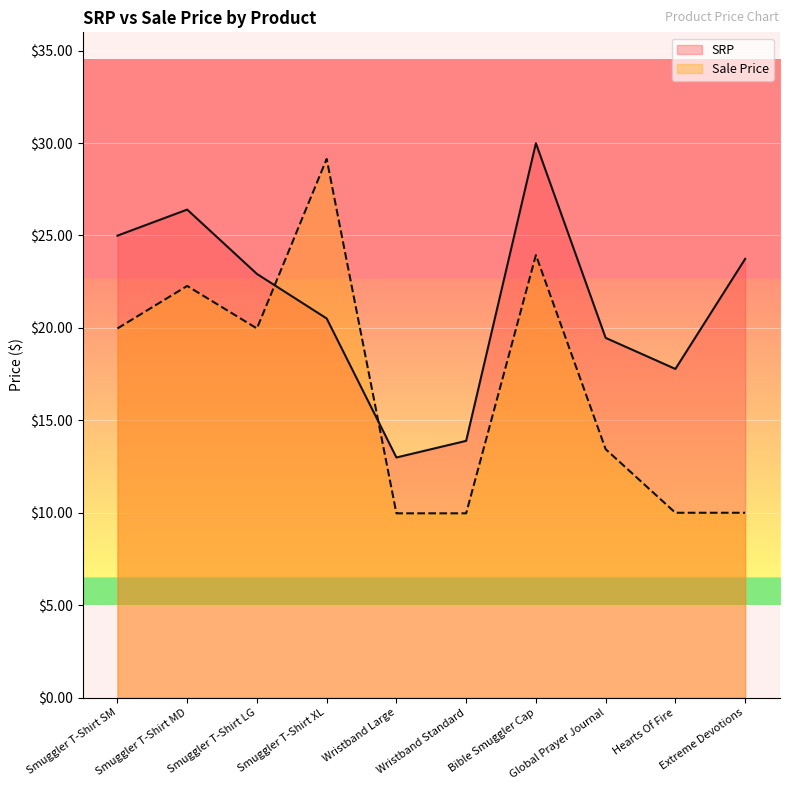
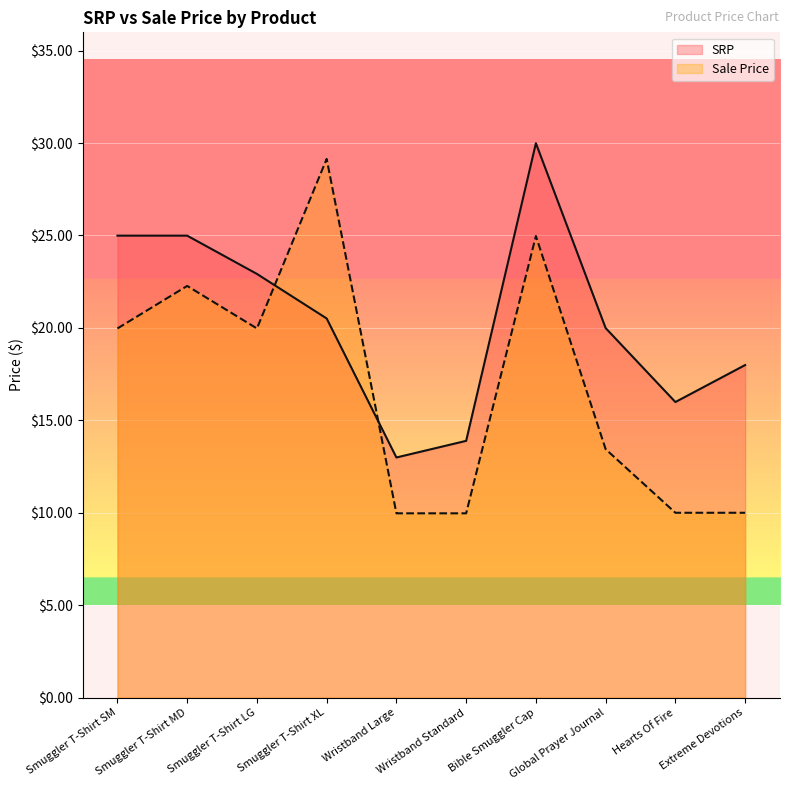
  {
    "SRP": {
      "Smuggler T-Shirt SM": "$25.0",
-     "Smuggler T-Shirt MD": "$26.4",
+     "Smuggler T-Shirt MD": "$25.0",
      "Smuggler T-Shirt LG": "$22.9",
      "Smuggler T-Shirt XL": "$20.5",
      "Wristband Large": "$13.0",
      "Wristband Standard": "$13.9",
      "Bible Smuggler Cap": "$30.0",
-     "Global Prayer Journal": "$19.5",
-     "Hearts Of Fire": "$17.8",
-     "Extreme Devotions": "$23.7"
+     "Global Prayer Journal": "$20.0",
+     "Hearts Of Fire": "$16.0",
+     "Extreme Devotions": "$18.0"
    },
    "Sale Price": {
      "Smuggler T-Shirt SM": "$20.0",
      "Smuggler T-Shirt MD": "$22.3",
      "Smuggler T-Shirt LG": "$20.0",
      "Smuggler T-Shirt XL": "$29.1",
      "Wristband Large": "$10.0",
      "Wristband Standard": "$10.0",
-     "Bible Smuggler Cap": "$23.9",
+     "Bible Smuggler Cap": "$25.0",
      "Global Prayer Journal": "$13.4",
      "Hearts Of Fire": "$10.0",
      "Extreme Devotions": "$10.0"
    }
  }
